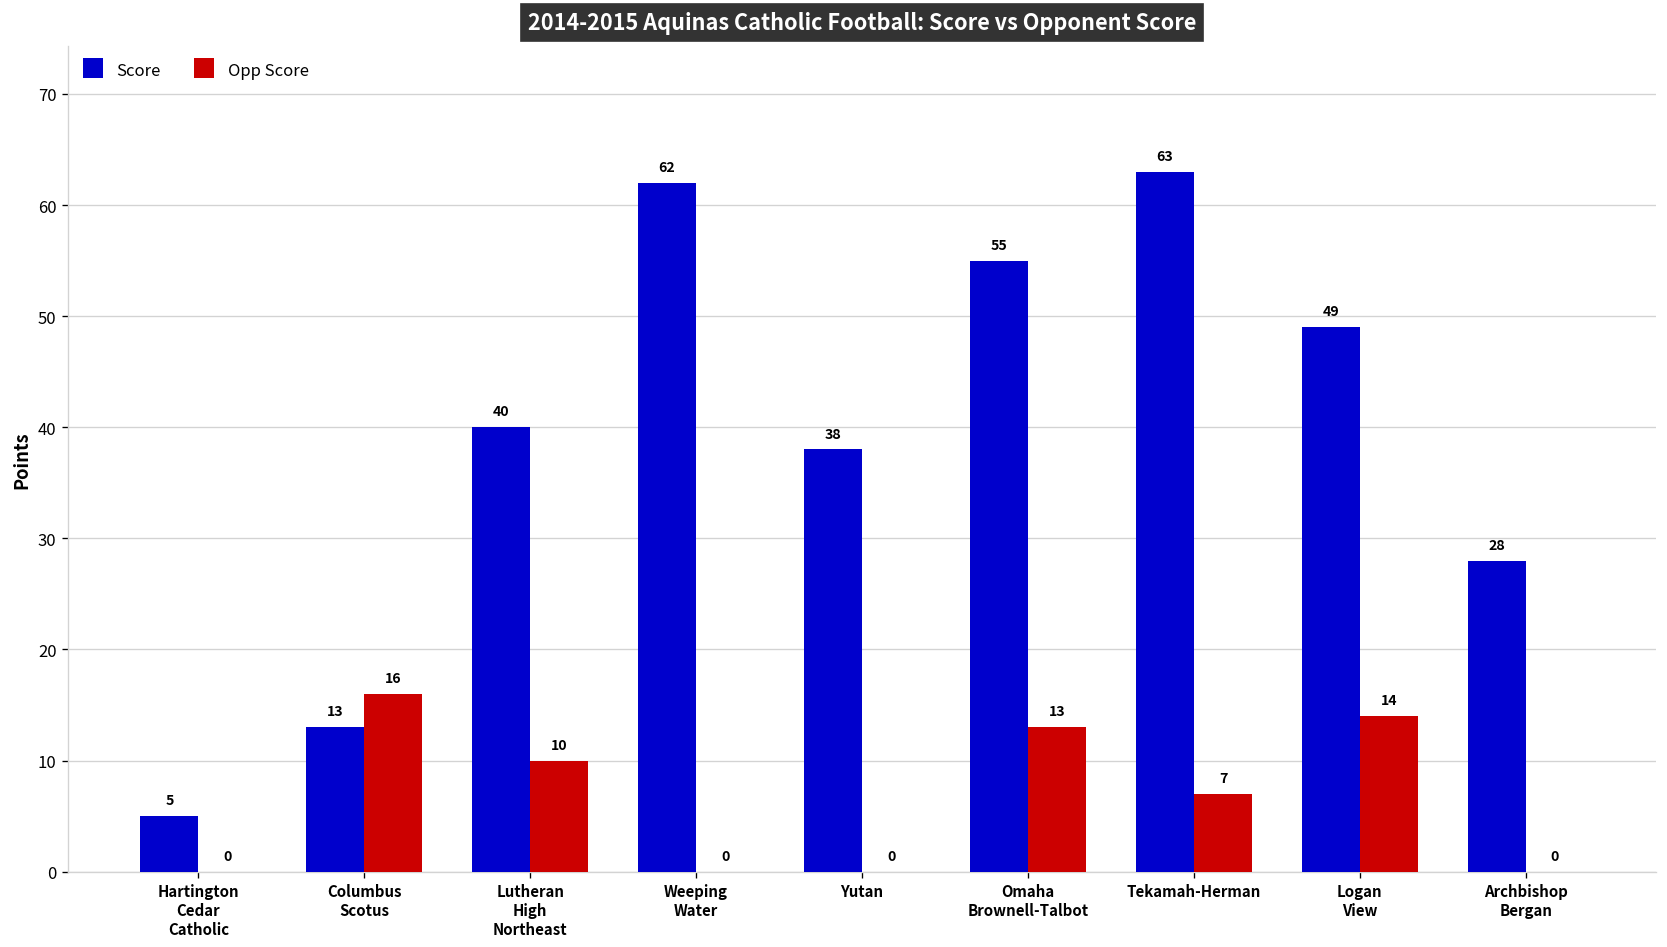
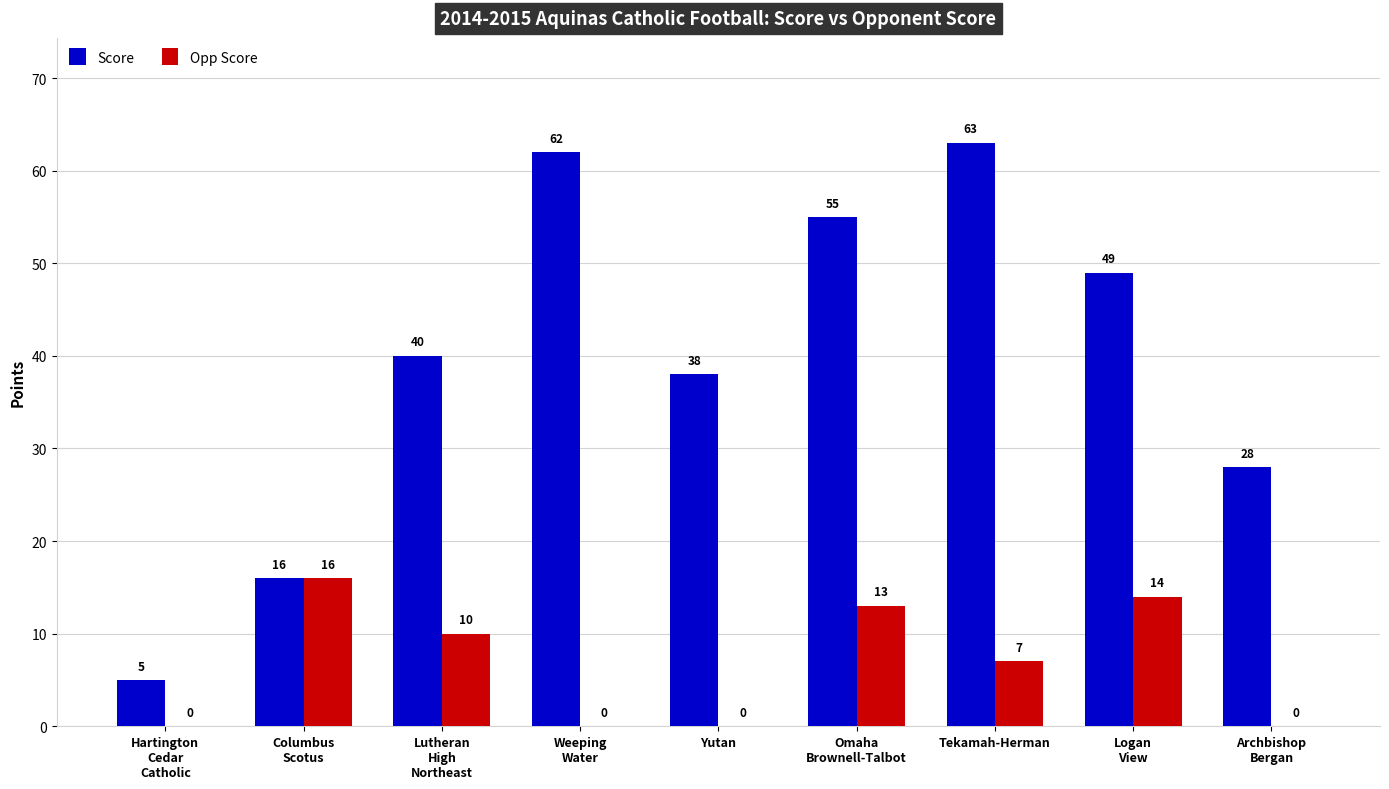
  {
    "Score": {
      "Hartington Cedar Catholic": 5,
-     "Columbus Scotus": 13,
+     "Columbus Scotus": 16,
      "Lutheran High Northeast": 40,
      "Weeping Water": 62,
      "Yutan": 38,
      "Omaha Brownell-Talbot": 55,
      "Tekamah-Herman": 63,
      "Logan View": 49,
      "Archbishop Bergan": 28
    },
    "Opp Score": {
      "Hartington Cedar Catholic": 0,
      "Columbus Scotus": 16,
      "Lutheran High Northeast": 10,
      "Weeping Water": 0,
      "Yutan": 0,
      "Omaha Brownell-Talbot": 13,
      "Tekamah-Herman": 7,
      "Logan View": 14,
      "Archbishop Bergan": 0
    }
  }
